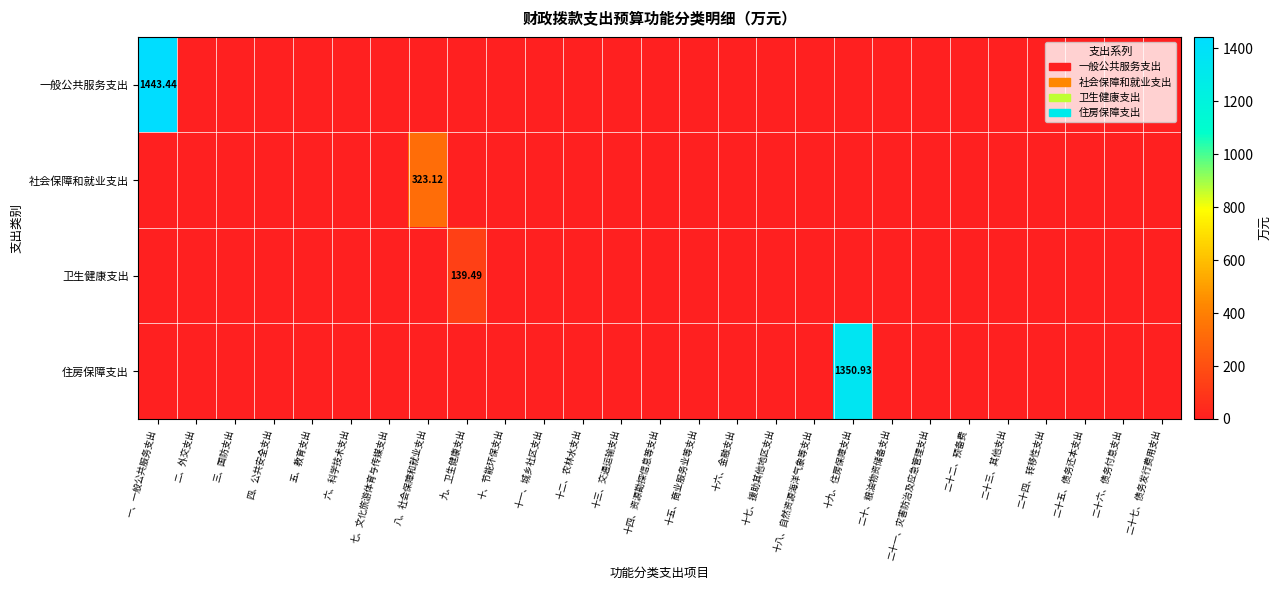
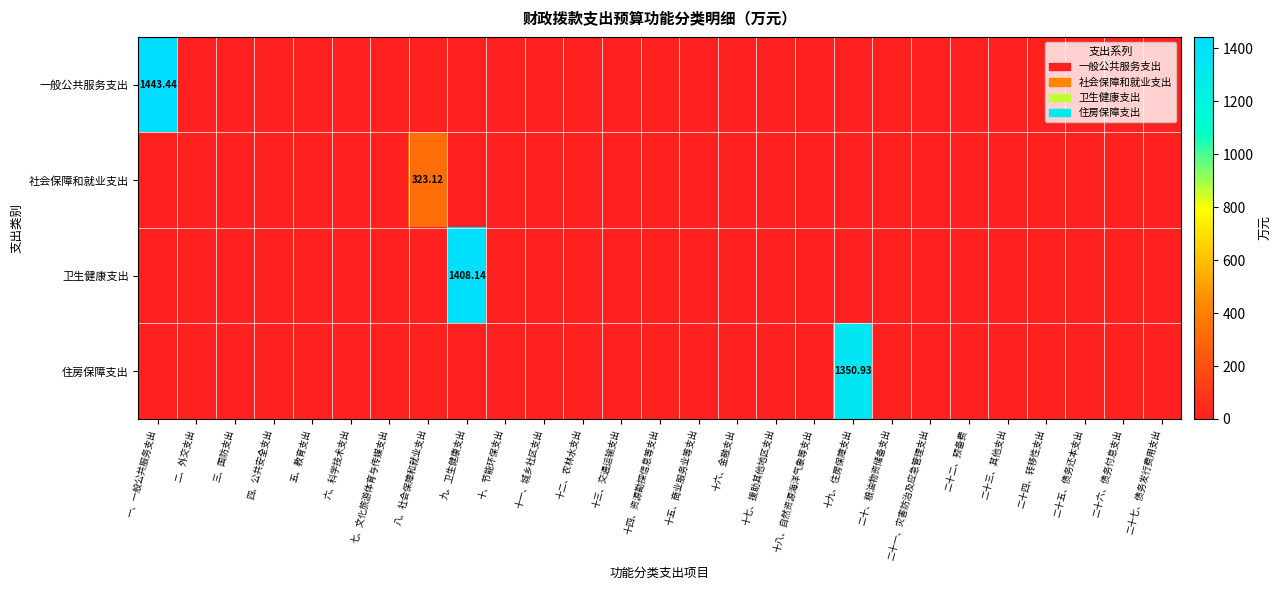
  {
    "一般公共服务支出": {
      "一、一般公共服务支出": 1443.44
    },
    "社会保障和就业支出": {
      "八、社会保障和就业支出": 323.12
    },
    "卫生健康支出": {
-     "九、卫生健康支出": 139.49
+     "九、卫生健康支出": 1408.14
    },
    "住房保障支出": {
      "十九、住房保障支出": 1350.93
    }
  }
